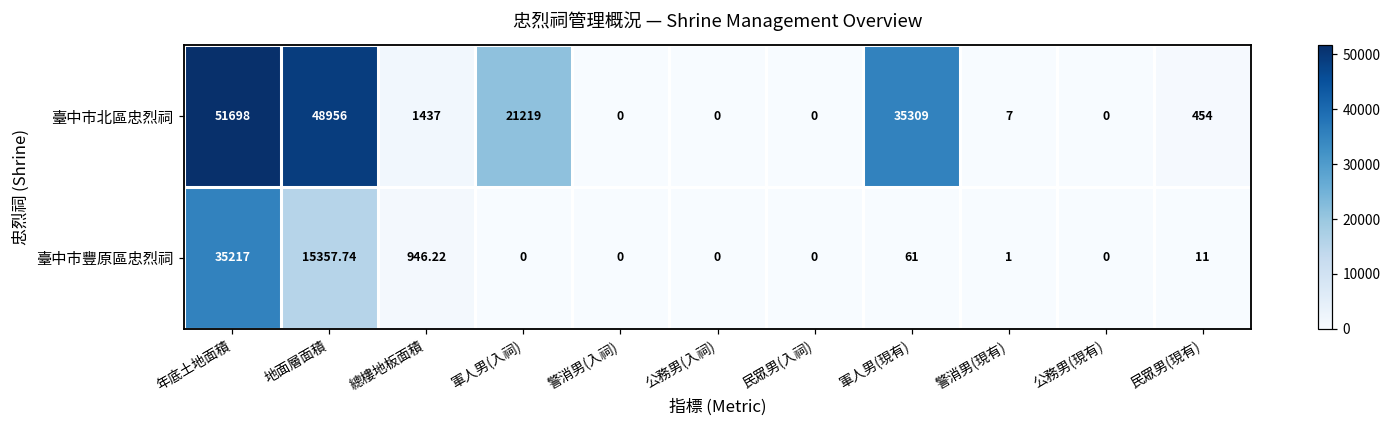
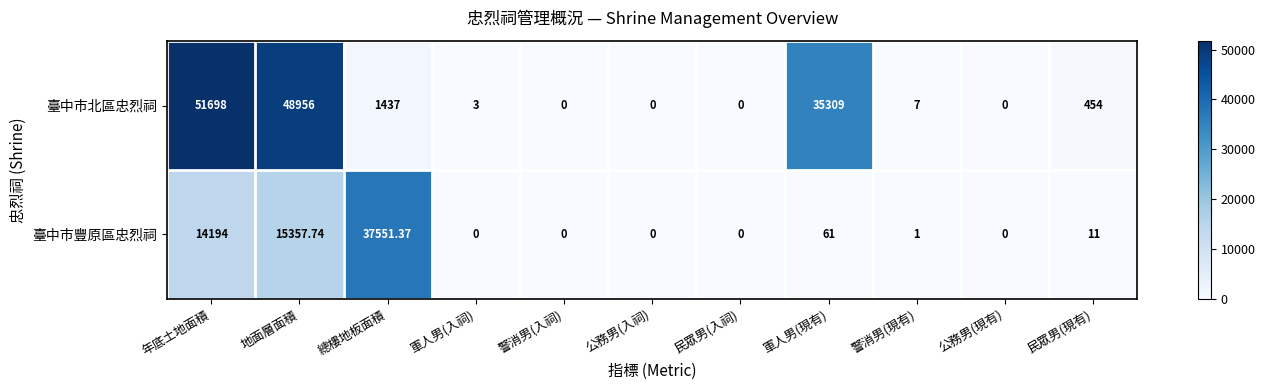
  {
    "臺中市北區忠烈祠": {
      "年底土地面積": 51698,
      "地面層面積": 48956,
      "總樓地板面積": 1437,
-     "軍人男(入祠)": 21219,
+     "軍人男(入祠)": 3,
      "警消男(入祠)": 0,
      "公務男(入祠)": 0,
      "民眾男(入祠)": 0,
      "軍人男(現有)": 35309,
      "警消男(現有)": 7,
      "公務男(現有)": 0,
      "民眾男(現有)": 454
    },
    "臺中市豐原區忠烈祠": {
-     "年底土地面積": 35217,
+     "年底土地面積": 14194,
      "地面層面積": 15357.74,
-     "總樓地板面積": 946.22,
+     "總樓地板面積": 37551.37,
      "軍人男(入祠)": 0,
      "警消男(入祠)": 0,
      "公務男(入祠)": 0,
      "民眾男(入祠)": 0,
      "軍人男(現有)": 61,
      "警消男(現有)": 1,
      "公務男(現有)": 0,
      "民眾男(現有)": 11
    }
  }
